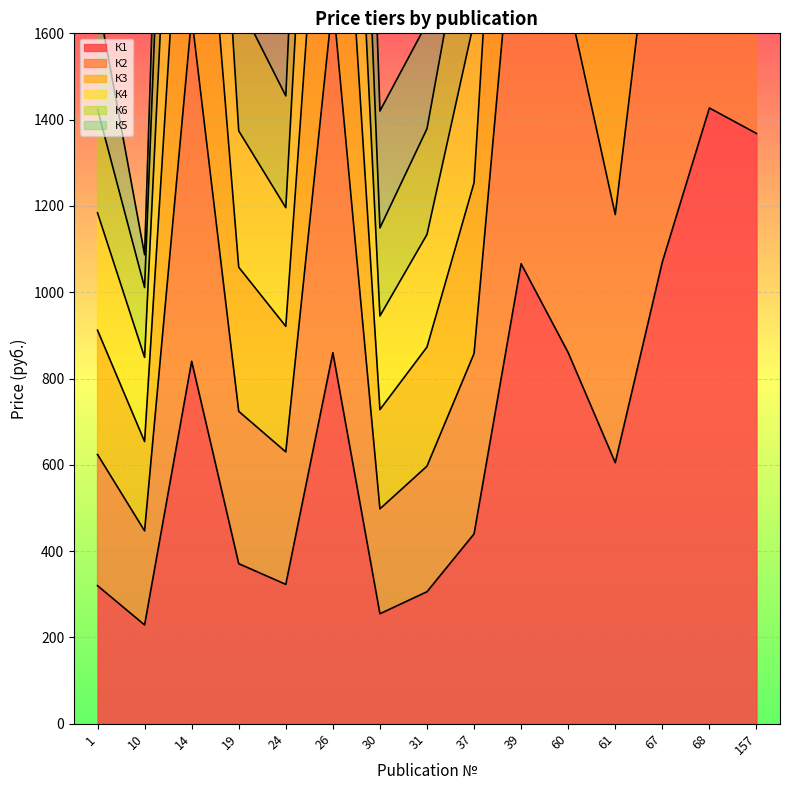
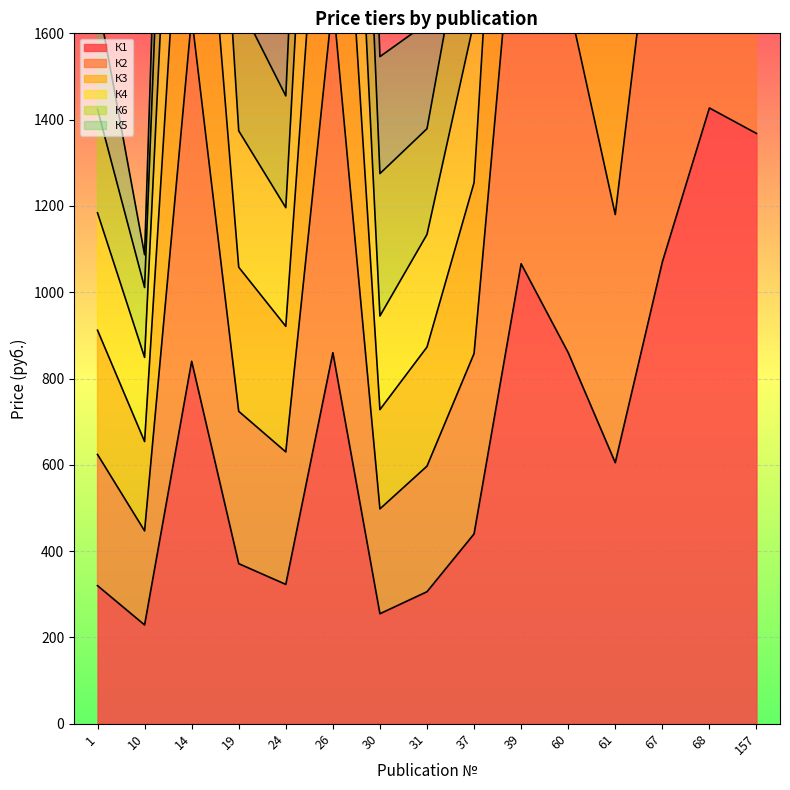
  {
    "К6": {
      "10": 160,
      "24": 260,
-     "30": 200,
+     "30": 330,
      "31": 250
    },
    "К5": {
      "10": 80,
      "30": 270
    }
  }
